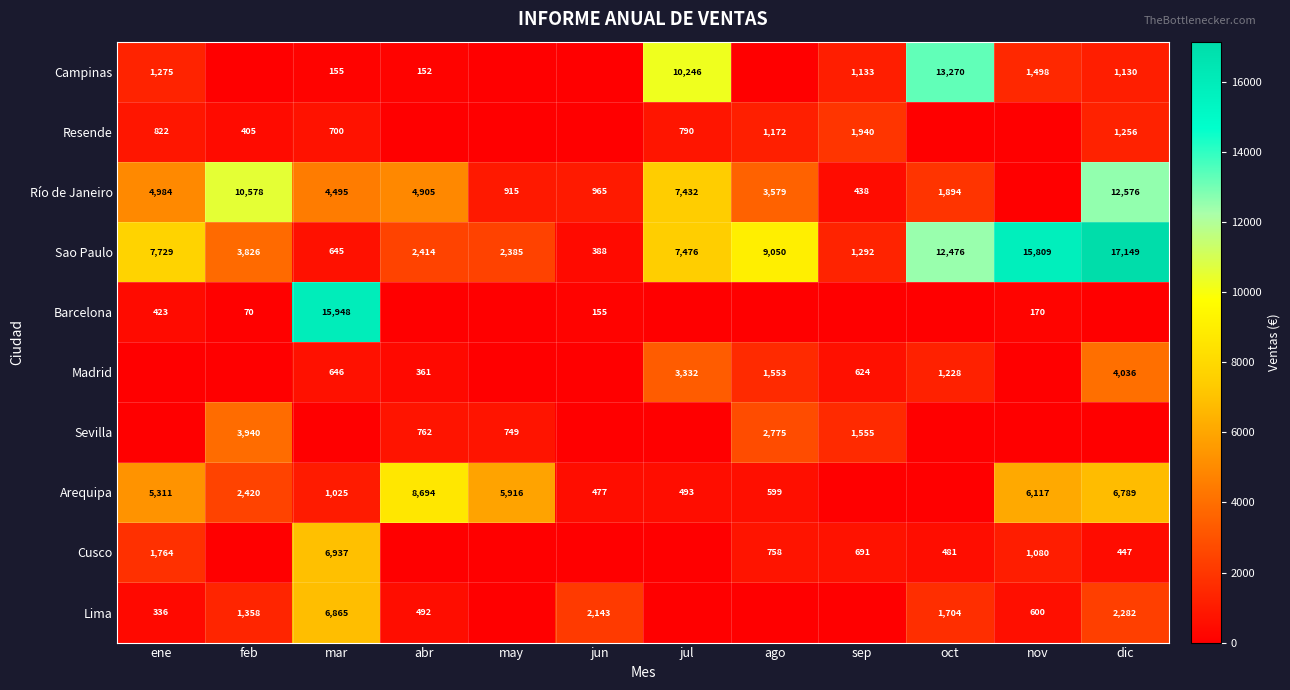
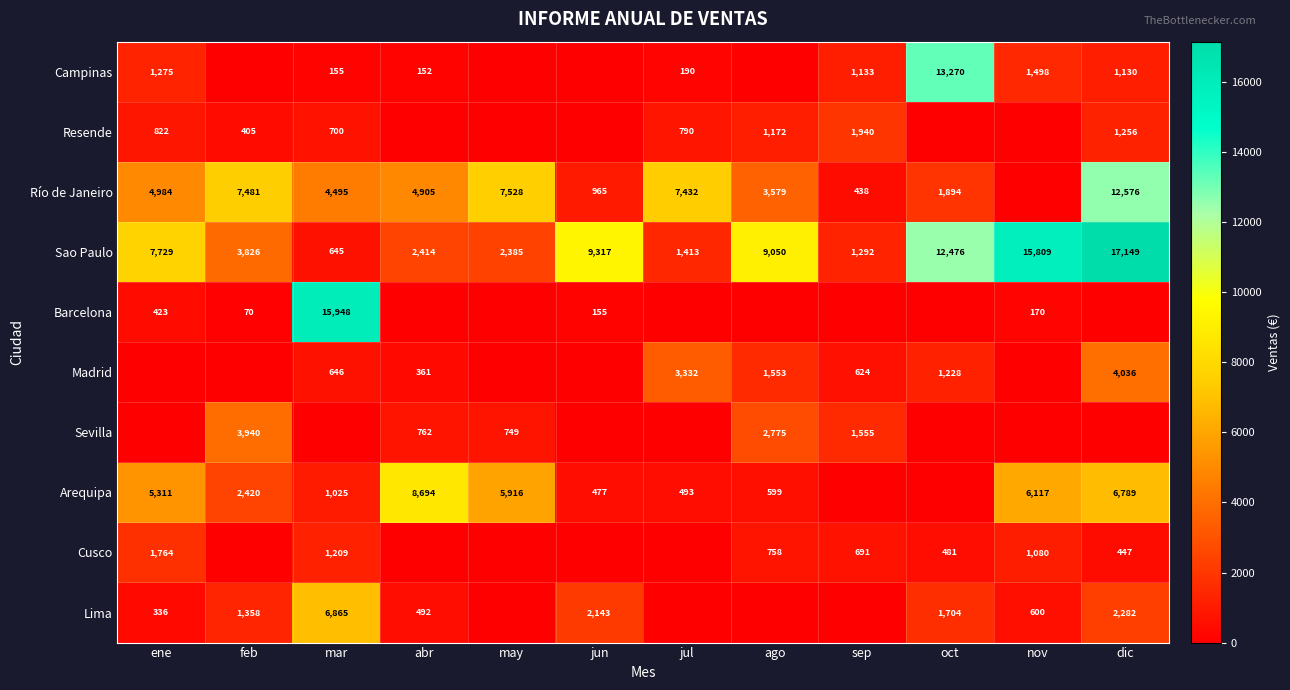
  {
    "Campinas": {
      "ene": "1,275",
      "mar": "155",
      "abr": "152",
-     "jul": "10,246",
+     "jul": "190",
      "sep": "1,133",
      "oct": "13,270",
      "nov": "1,498",
      "dic": "1,130"
    },
    "Resende": {
      "ene": "822",
      "feb": "405",
      "mar": "700",
      "jul": "790",
      "ago": "1,172",
      "sep": "1,940",
      "dic": "1,256"
    },
    "Río de Janeiro": {
      "ene": "4,984",
-     "feb": "10,578",
+     "feb": "7,481",
      "mar": "4,495",
      "abr": "4,905",
-     "may": "915",
+     "may": "7,528",
      "jun": "965",
      "jul": "7,432",
      "ago": "3,579",
      "sep": "438",
      "oct": "1,894",
      "dic": "12,576"
    },
    "Sao Paulo": {
      "ene": "7,729",
      "feb": "3,826",
      "mar": "645",
      "abr": "2,414",
      "may": "2,385",
-     "jun": "388",
-     "jul": "7,476",
+     "jun": "9,317",
+     "jul": "1,413",
      "ago": "9,050",
      "sep": "1,292",
      "oct": "12,476",
      "nov": "15,809",
      "dic": "17,149"
    },
    "Barcelona": {
      "ene": "423",
      "feb": "70",
      "mar": "15,948",
      "jun": "155",
      "nov": "170"
    },
    "Madrid": {
      "mar": "646",
      "abr": "361",
      "jul": "3,332",
      "ago": "1,553",
      "sep": "624",
      "oct": "1,228",
      "dic": "4,036"
    },
    "Sevilla": {
      "feb": "3,940",
      "abr": "762",
      "may": "749",
      "ago": "2,775",
      "sep": "1,555"
    },
    "Arequipa": {
      "ene": "5,311",
      "feb": "2,420",
      "mar": "1,025",
      "abr": "8,694",
      "may": "5,916",
      "jun": "477",
      "jul": "493",
      "ago": "599",
      "nov": "6,117",
      "dic": "6,789"
    },
    "Cusco": {
      "ene": "1,764",
-     "mar": "6,937",
+     "mar": "1,209",
      "ago": "758",
      "sep": "691",
      "oct": "481",
      "nov": "1,080",
      "dic": "447"
    },
    "Lima": {
      "ene": "336",
      "feb": "1,358",
      "mar": "6,865",
      "abr": "492",
      "jun": "2,143",
      "oct": "1,704",
      "nov": "600",
      "dic": "2,282"
    }
  }
